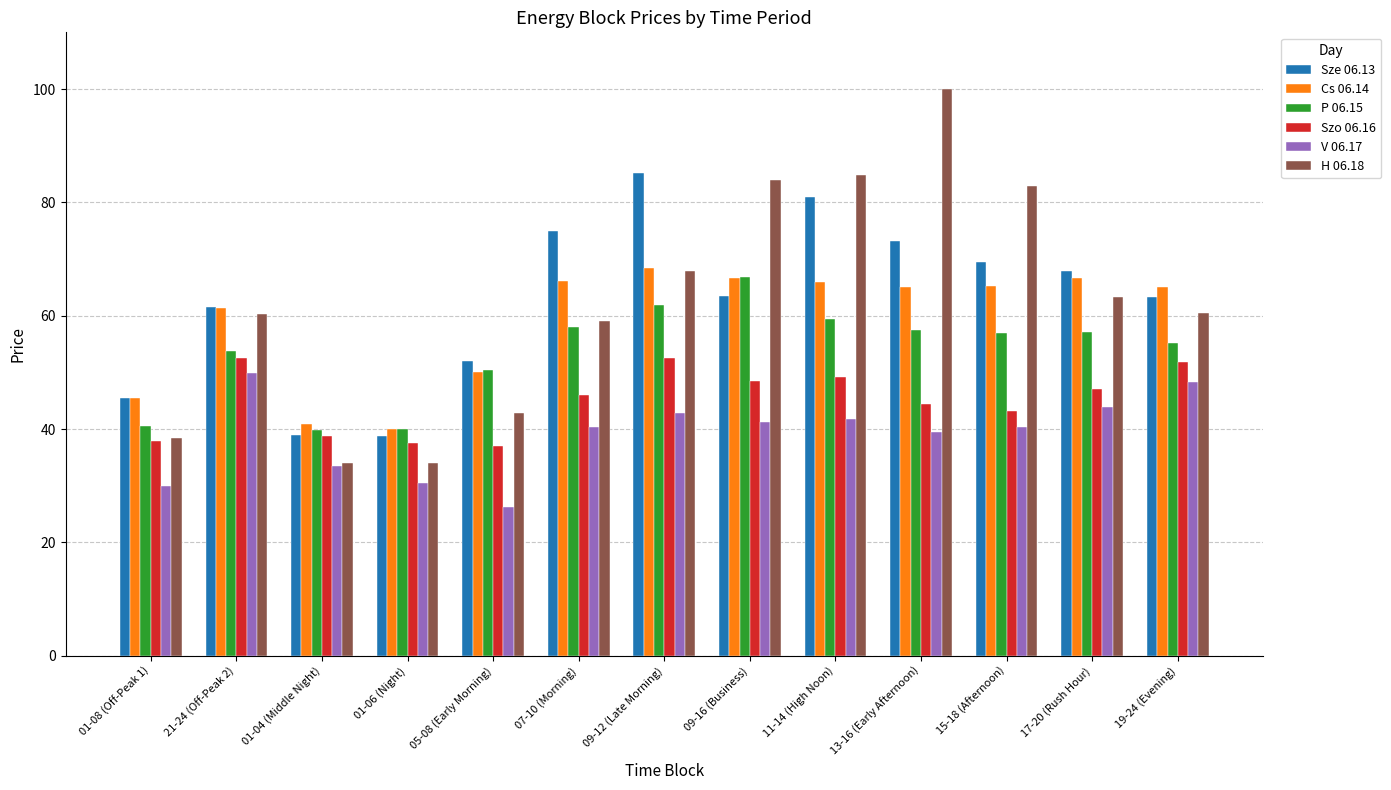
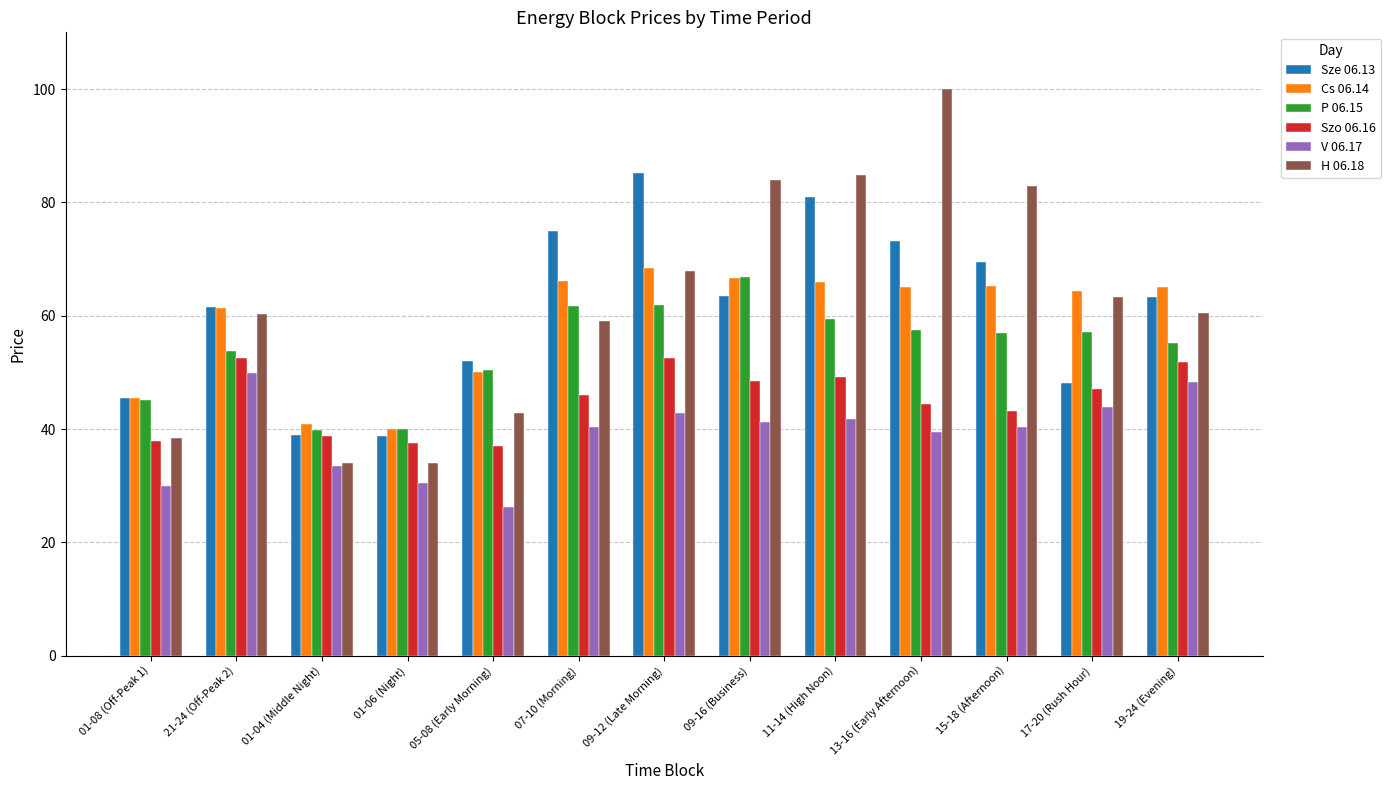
  {
    "Sze 06.13": {
      "01-08 (Off-Peak 1)": 45,
      "21-24 (Off-Peak 2)": 61,
      "01-04 (Middle Night)": 39,
      "01-06 (Night)": 39,
      "05-08 (Early Morning)": 52,
      "07-10 (Morning)": 75,
      "09-12 (Late Morning)": 85,
      "09-16 (Business)": 63,
      "11-14 (High Noon)": 81,
      "13-16 (Early Afternoon)": 73,
      "15-18 (Afternoon)": 69,
-     "17-20 (Rush Hour)": 68,
+     "17-20 (Rush Hour)": 48,
      "19-24 (Evening)": 63
    },
    "Cs 06.14": {
      "01-08 (Off-Peak 1)": 45,
      "21-24 (Off-Peak 2)": 61,
      "01-04 (Middle Night)": 41,
      "01-06 (Night)": 40,
      "05-08 (Early Morning)": 50,
      "07-10 (Morning)": 66,
      "09-12 (Late Morning)": 68,
      "09-16 (Business)": 67,
      "11-14 (High Noon)": 66,
      "13-16 (Early Afternoon)": 65,
      "15-18 (Afternoon)": 65,
-     "17-20 (Rush Hour)": 67,
+     "17-20 (Rush Hour)": 64,
      "19-24 (Evening)": 65
    },
    "P 06.15": {
-     "01-08 (Off-Peak 1)": 41,
+     "01-08 (Off-Peak 1)": 45,
      "21-24 (Off-Peak 2)": 54,
      "01-04 (Middle Night)": 40,
      "01-06 (Night)": 40,
      "05-08 (Early Morning)": 50,
-     "07-10 (Morning)": 58,
+     "07-10 (Morning)": 62,
      "09-12 (Late Morning)": 62,
      "09-16 (Business)": 67,
      "11-14 (High Noon)": 59,
      "13-16 (Early Afternoon)": 58,
      "15-18 (Afternoon)": 57,
      "17-20 (Rush Hour)": 57,
      "19-24 (Evening)": 55
    },
    "Szo 06.16": {
      "01-08 (Off-Peak 1)": 38,
      "21-24 (Off-Peak 2)": 52,
      "01-04 (Middle Night)": 39,
      "01-06 (Night)": 38,
      "05-08 (Early Morning)": 37,
      "07-10 (Morning)": 46,
      "09-12 (Late Morning)": 53,
      "09-16 (Business)": 49,
      "11-14 (High Noon)": 49,
      "13-16 (Early Afternoon)": 45,
      "15-18 (Afternoon)": 43,
      "17-20 (Rush Hour)": 47,
      "19-24 (Evening)": 52
    },
    "V 06.17": {
      "01-08 (Off-Peak 1)": 30,
      "21-24 (Off-Peak 2)": 50,
      "01-04 (Middle Night)": 34,
      "01-06 (Night)": 31,
      "05-08 (Early Morning)": 26,
      "07-10 (Morning)": 40,
      "09-12 (Late Morning)": 43,
      "09-16 (Business)": 41,
      "11-14 (High Noon)": 42,
      "13-16 (Early Afternoon)": 40,
      "15-18 (Afternoon)": 40,
      "17-20 (Rush Hour)": 44,
      "19-24 (Evening)": 48
    },
    "H 06.18": {
      "01-08 (Off-Peak 1)": 38,
      "21-24 (Off-Peak 2)": 60,
      "01-04 (Middle Night)": 34,
      "01-06 (Night)": 34,
      "05-08 (Early Morning)": 43,
      "07-10 (Morning)": 59,
      "09-12 (Late Morning)": 68,
      "09-16 (Business)": 84,
      "11-14 (High Noon)": 85,
      "13-16 (Early Afternoon)": 100,
      "15-18 (Afternoon)": 83,
      "17-20 (Rush Hour)": 63,
      "19-24 (Evening)": 60
    }
  }
